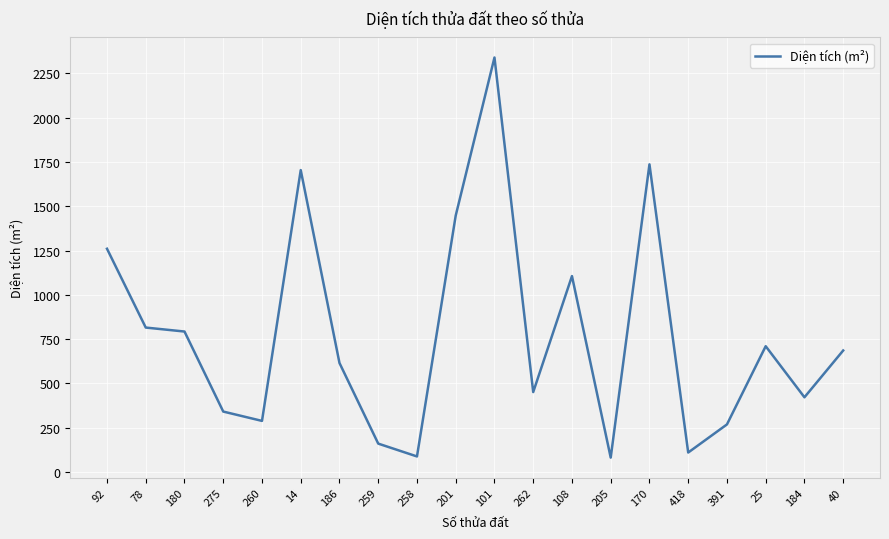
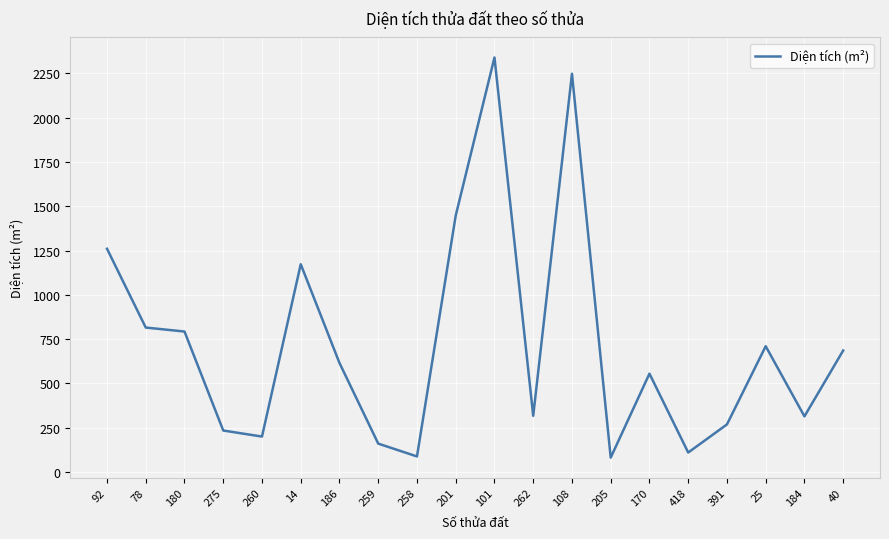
  {
    "92": 1260,
    "78": 820,
    "180": 790,
-   "275": 340,
-   "260": 290,
-   "14": 1700,
+   "275": 230,
+   "260": 200,
+   "14": 1170,
    "186": 620,
    "259": 160,
    "258": 90,
    "201": 1450,
    "101": 2340,
-   "262": 450,
-   "108": 1110,
+   "262": 320,
+   "108": 2250,
    "205": 80,
-   "170": 1740,
+   "170": 560,
    "418": 110,
    "391": 270,
    "25": 710,
-   "184": 420,
+   "184": 310,
    "40": 690
  }
